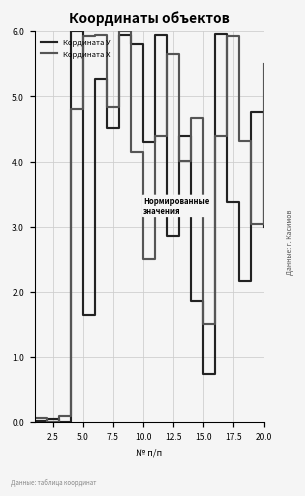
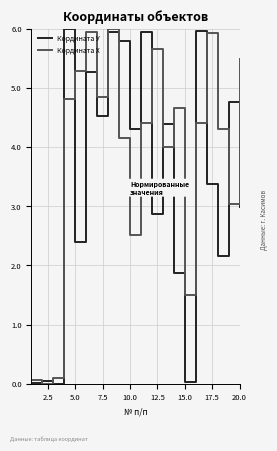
  {
    "Кордината У": {
-     "5.0": 1.6,
+     "5.0": 2.4,
      "10.0": 4.3,
-     "15.0": 0.7,
+     "15.0": 0.0,
      "20.0": 3.0
    },
    "Кордината Х": {
-     "5.0": 5.9,
+     "5.0": 5.3,
      "10.0": 2.5,
      "15.0": 1.5,
      "20.0": 5.5
    }
  }
